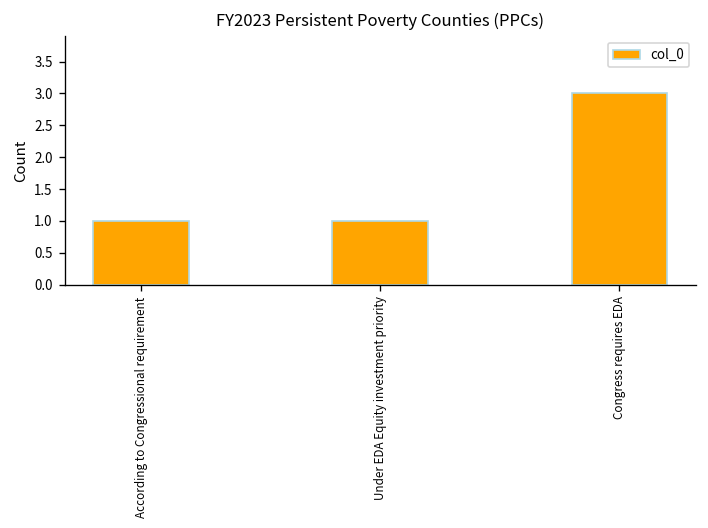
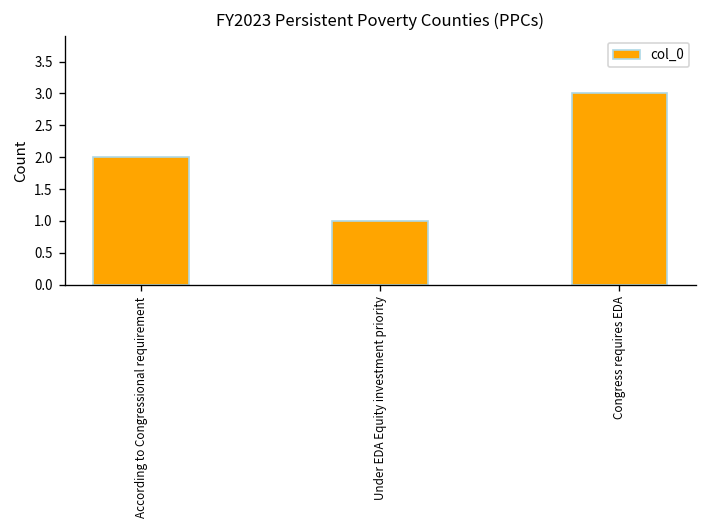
  {
-   "According to Congressional requirement": 1,
+   "According to Congressional requirement": 2,
    "Under EDA Equity investment priority": 1,
    "Congress requires EDA": 3
  }
